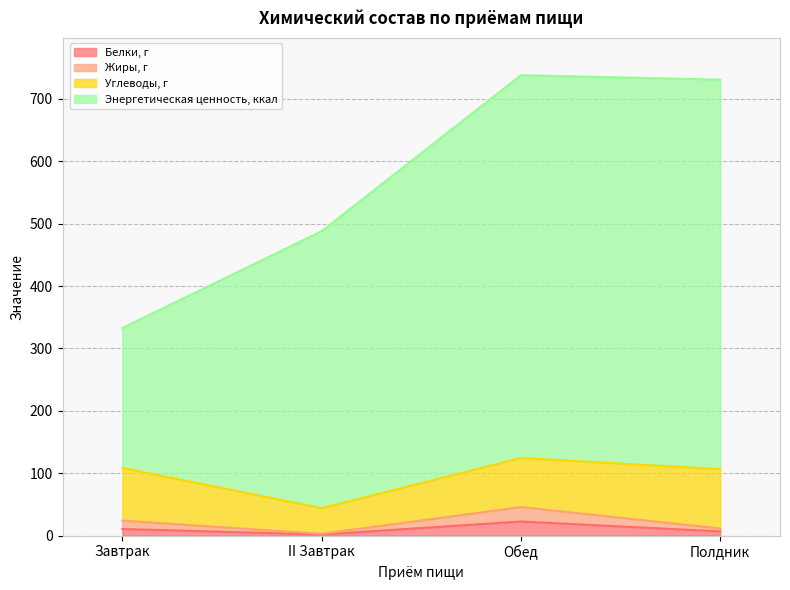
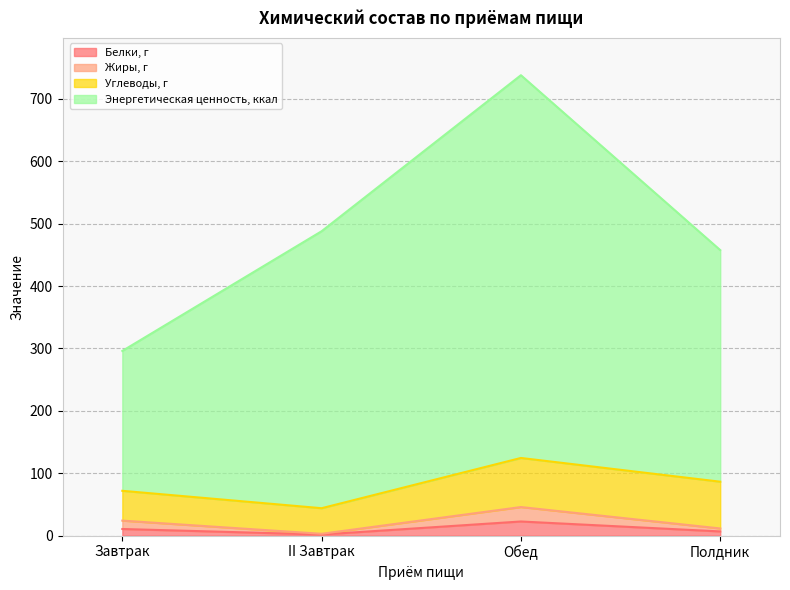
  {
    "Углеводы, г": {
-     "Завтрак": 80,
+     "Завтрак": 50,
      "II Завтрак": 40,
      "Обед": 80,
-     "Полдник": 90
+     "Полдник": 70
    },
    "Энергетическая ценность, ккал": {
      "Завтрак": 220,
      "II Завтрак": 440,
      "Обед": 610,
-     "Полдник": 620
+     "Полдник": 370
    }
  }
